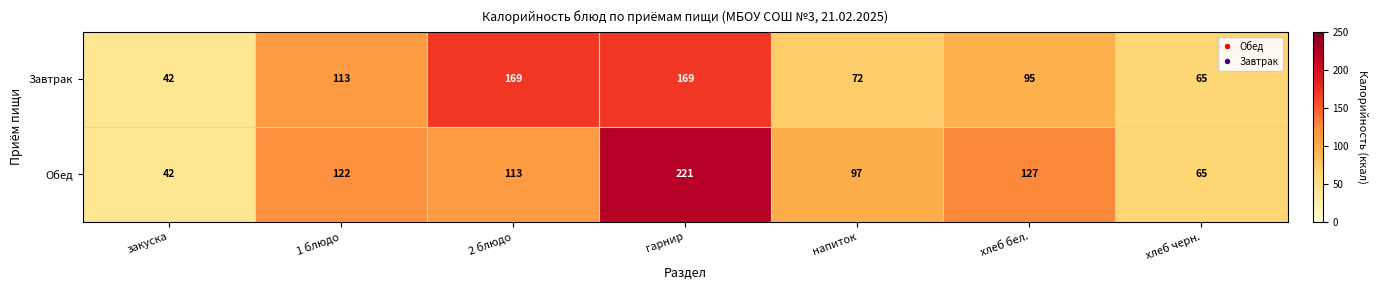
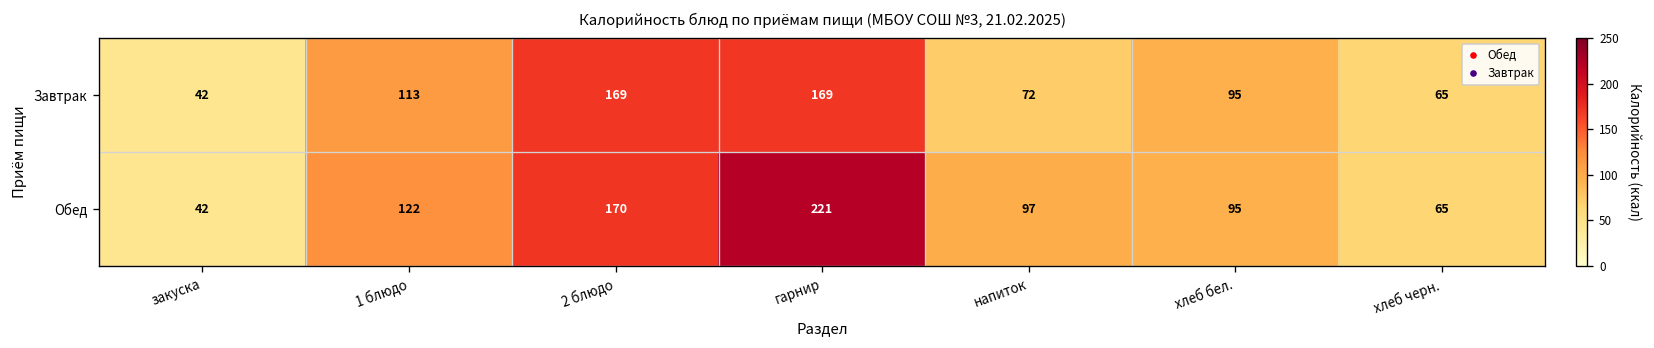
  {
    "Завтрак": {
      "закуска": 42,
      "1 блюдо": 113,
      "2 блюдо": 169,
      "гарнир": 169,
      "напиток": 72,
      "хлеб бел.": 95,
      "хлеб черн.": 65
    },
    "Обед": {
      "закуска": 42,
      "1 блюдо": 122,
-     "2 блюдо": 113,
+     "2 блюдо": 170,
      "гарнир": 221,
      "напиток": 97,
-     "хлеб бел.": 127,
+     "хлеб бел.": 95,
      "хлеб черн.": 65
    }
  }
